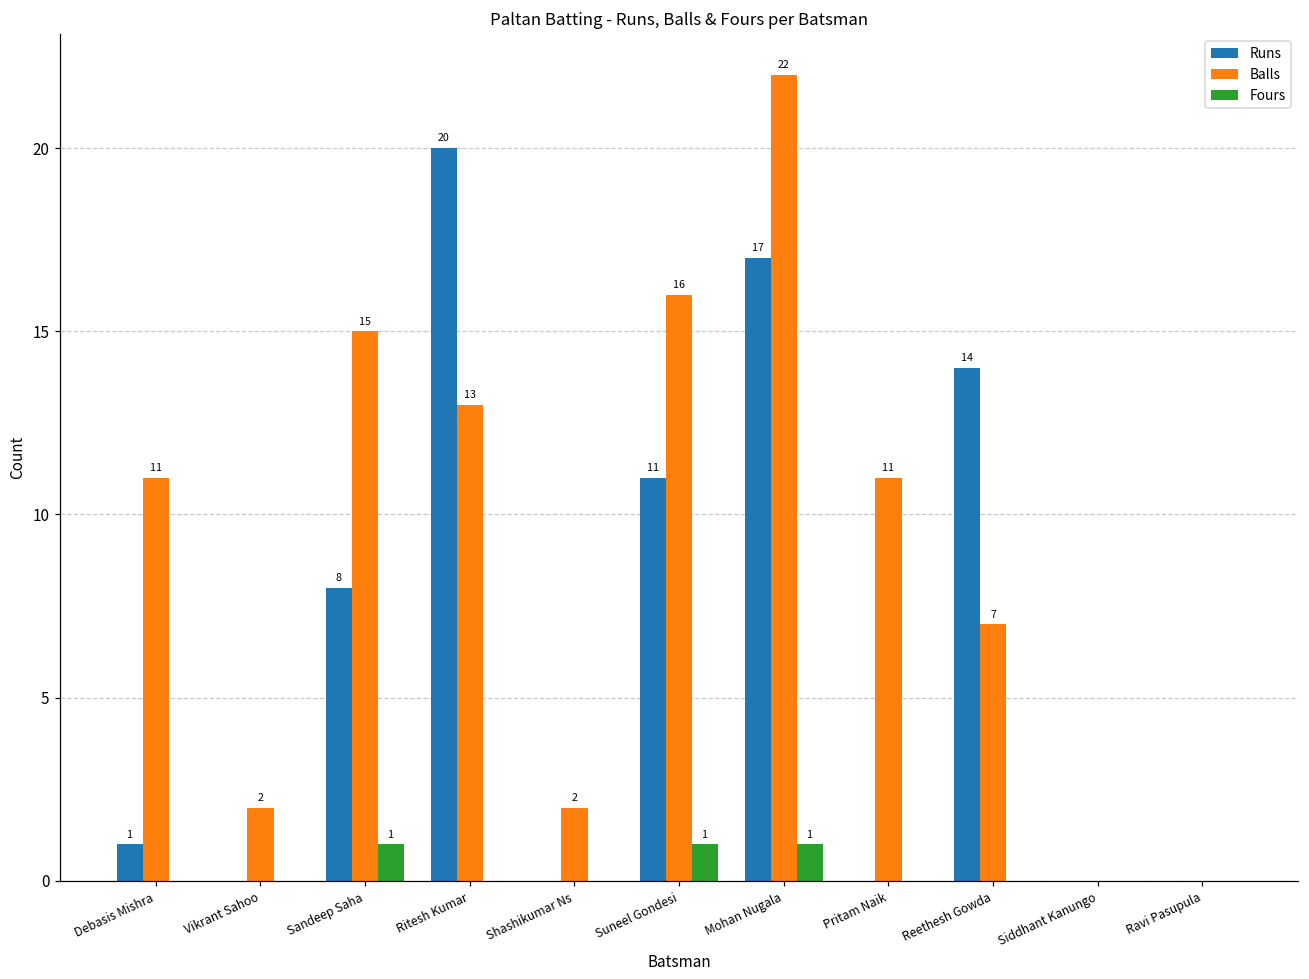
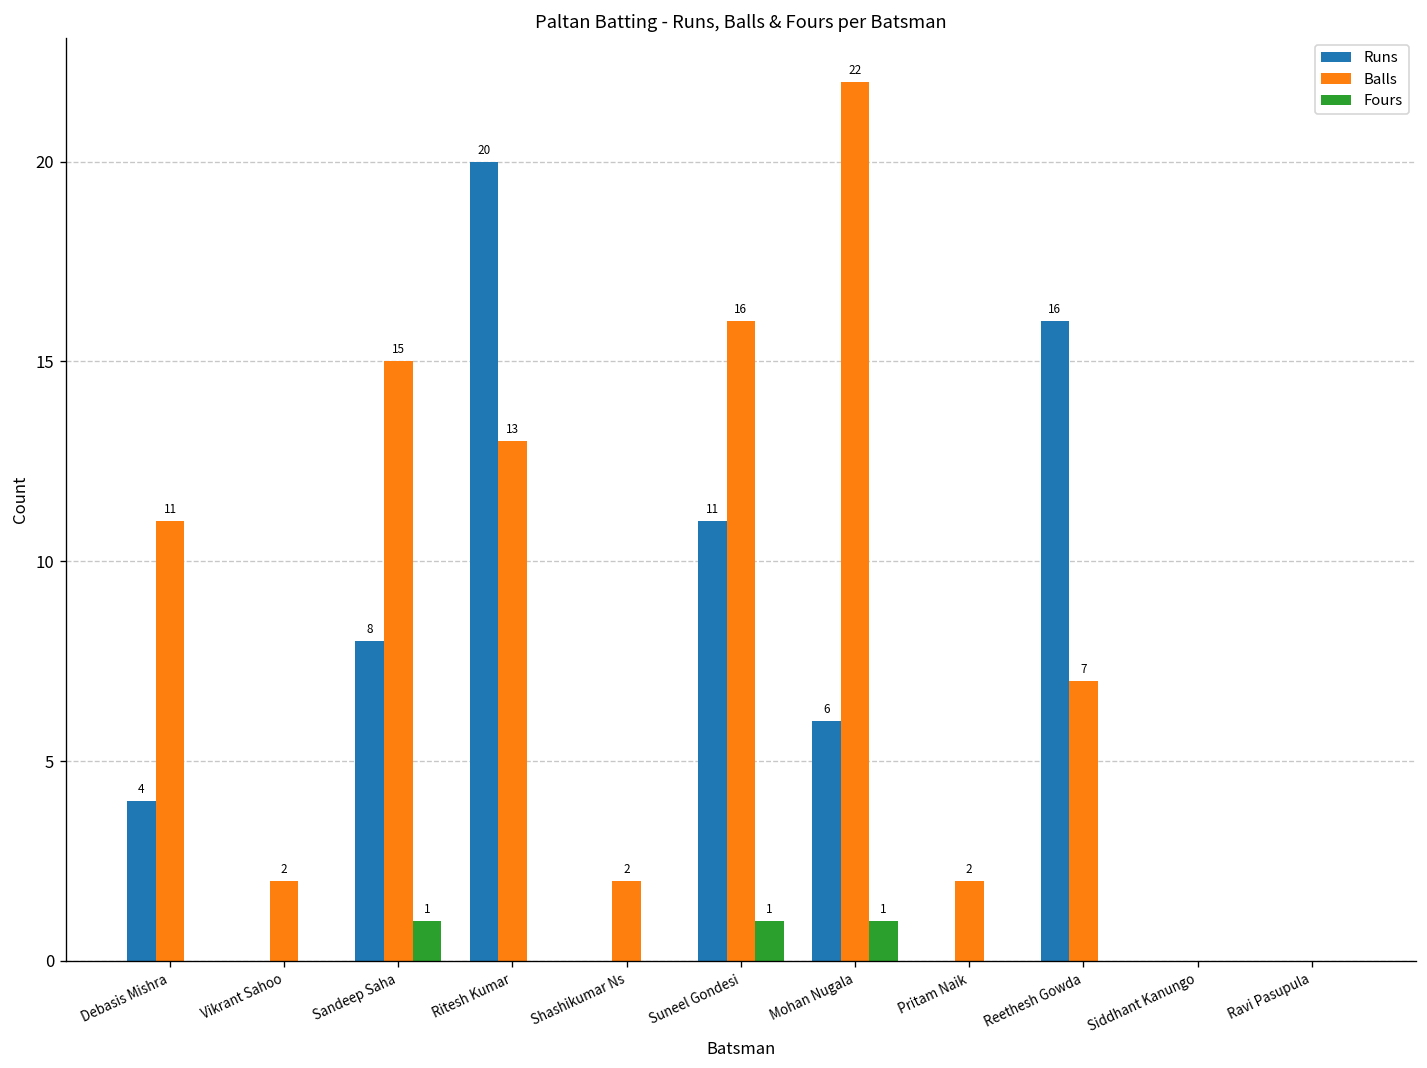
  {
    "Runs": {
-     "Debasis Mishra": 1,
+     "Debasis Mishra": 4,
      "Sandeep Saha": 8,
      "Ritesh Kumar": 20,
      "Suneel Gondesi": 11,
-     "Mohan Nugala": 17,
-     "Reethesh Gowda": 14
+     "Mohan Nugala": 6,
+     "Reethesh Gowda": 16
    },
    "Balls": {
      "Debasis Mishra": 11,
      "Vikrant Sahoo": 2,
      "Sandeep Saha": 15,
      "Ritesh Kumar": 13,
      "Shashikumar Ns": 2,
      "Suneel Gondesi": 16,
      "Mohan Nugala": 22,
-     "Pritam Naik": 11,
+     "Pritam Naik": 2,
      "Reethesh Gowda": 7
    },
    "Fours": {
      "Sandeep Saha": 1,
      "Suneel Gondesi": 1,
      "Mohan Nugala": 1
    }
  }
